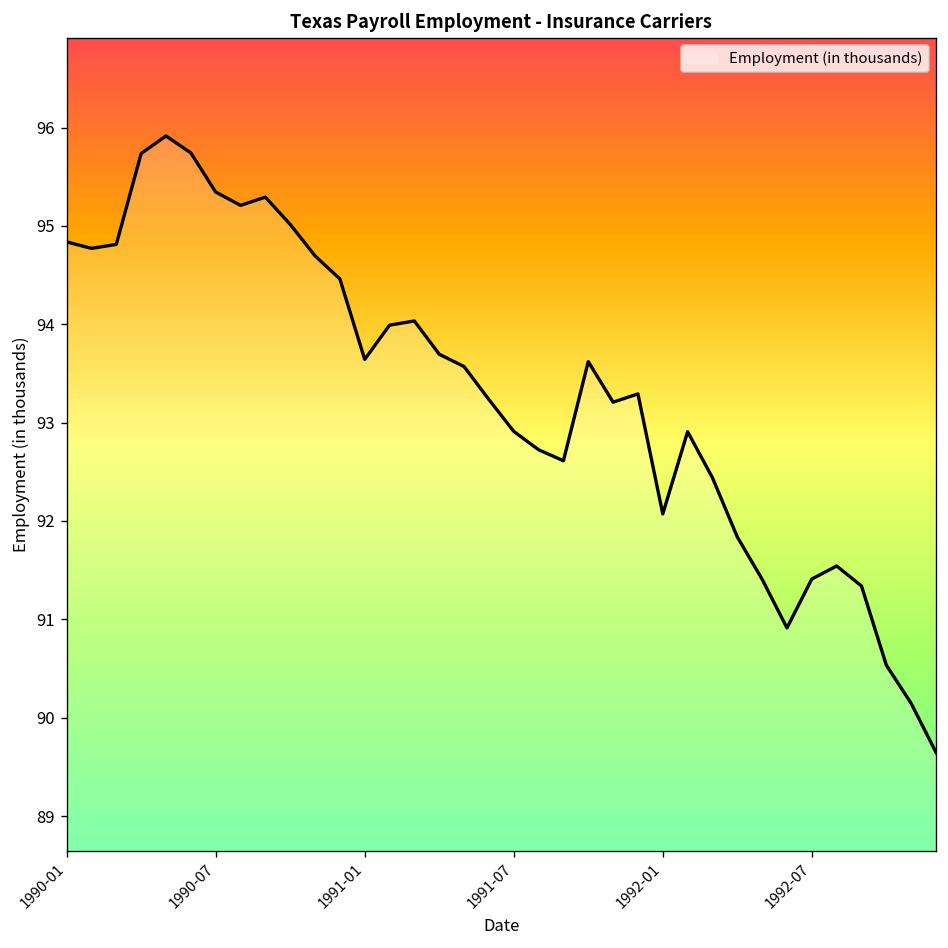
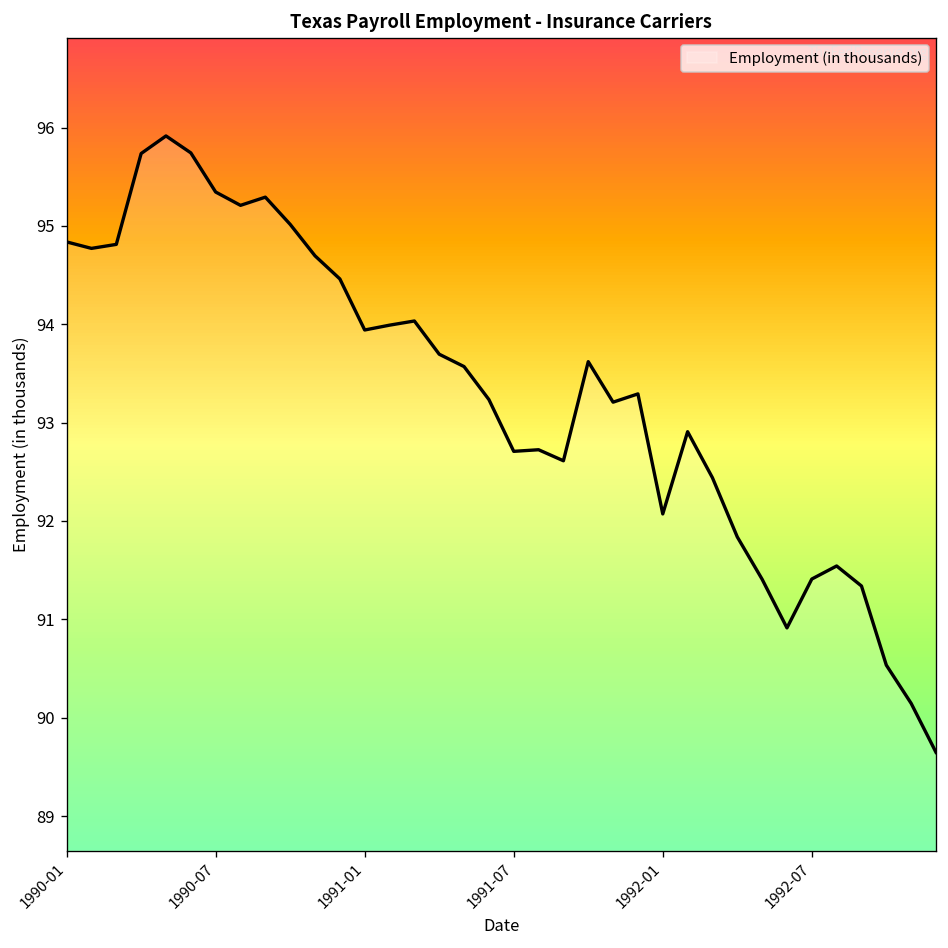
  {
    "1990-01": 94.8,
    "1990-07": 95.3,
-   "1991-01": 93.6,
-   "1991-07": 92.9,
+   "1991-01": 93.9,
+   "1991-07": 92.7,
    "1992-01": 92.1,
    "1992-07": 91.4
  }
